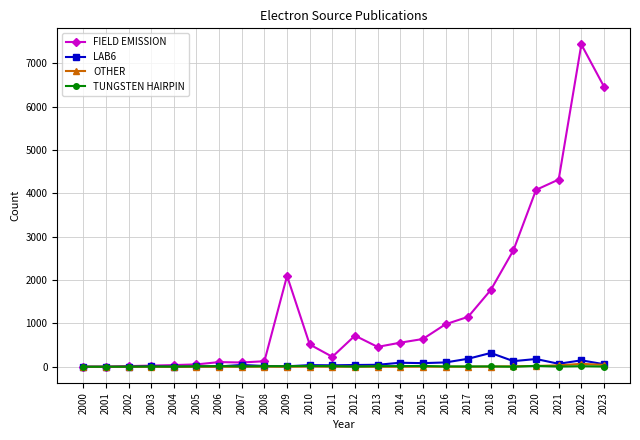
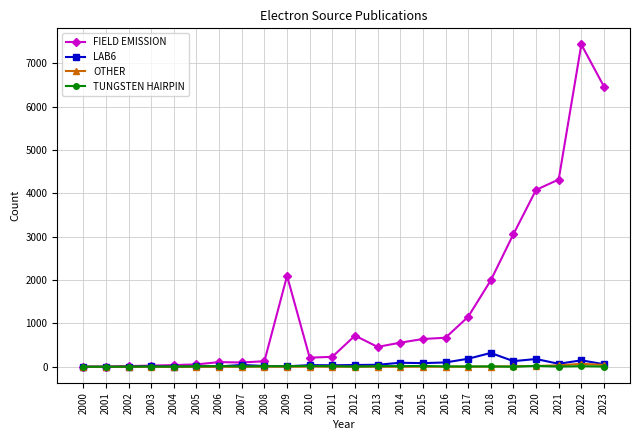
  {
    "FIELD EMISSION": {
      "2006": 100,
      "2008": 100,
      "2009": 2100,
-     "2010": 500,
+     "2010": 200,
      "2011": 200,
      "2012": 700,
      "2013": 500,
      "2014": 600,
      "2015": 600,
-     "2016": 1000,
+     "2016": 700,
      "2017": 1200,
-     "2018": 1800,
-     "2019": 2700,
+     "2018": 2000,
+     "2019": 3100,
      "2020": 4100,
      "2021": 4300,
      "2022": 7400,
      "2023": 6500
    },
    "LAB6": {
      "2014": 100,
      "2015": 100,
      "2016": 100,
      "2017": 200,
      "2018": 300,
      "2019": 100,
      "2020": 200,
      "2022": 100
    }
  }
